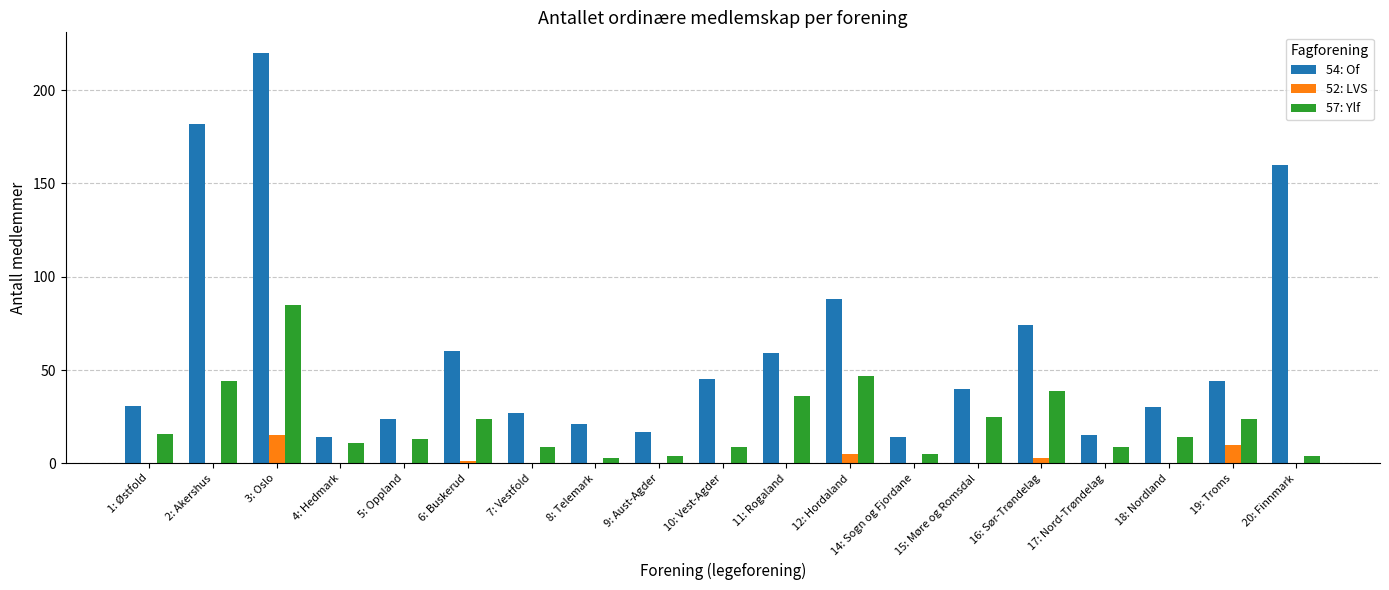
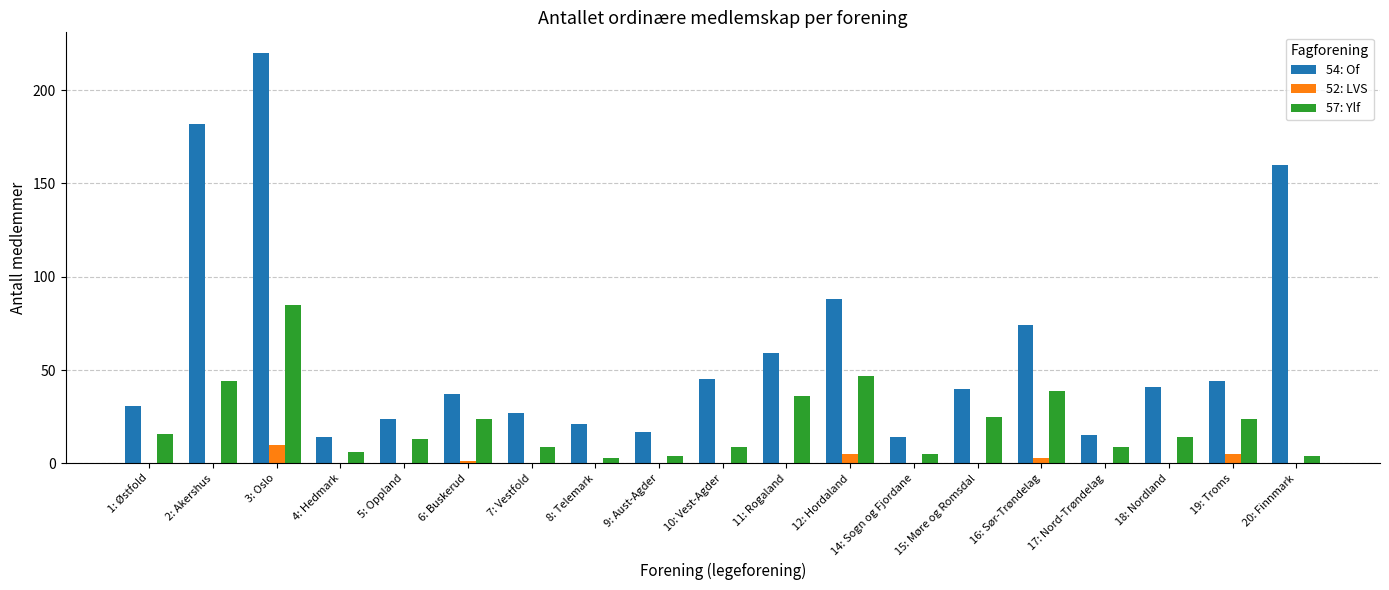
  {
    "54: Of": {
      "1: Østfold": 31,
      "2: Akershus": 182,
      "3: Oslo": 220,
      "4: Hedmark": 14,
      "5: Oppland": 24,
-     "6: Buskerud": 60,
+     "6: Buskerud": 37,
      "7: Vestfold": 27,
      "8: Telemark": 21,
      "9: Aust-Agder": 17,
      "10: Vest-Agder": 45,
      "11: Rogaland": 59,
      "12: Hordaland": 88,
      "14: Sogn og Fjordane": 14,
      "15: Møre og Romsdal": 40,
      "16: Sør-Trøndelag": 74,
      "17: Nord-Trøndelag": 15,
-     "18: Nordland": 30,
+     "18: Nordland": 41,
      "19: Troms": 44,
      "20: Finnmark": 160
    },
    "52: LVS": {
      "1: Østfold": 0,
      "2: Akershus": 0,
-     "3: Oslo": 15,
+     "3: Oslo": 10,
      "4: Hedmark": 0,
      "5: Oppland": 0,
      "7: Vestfold": 0,
      "8: Telemark": 0,
      "9: Aust-Agder": 0,
      "10: Vest-Agder": 0,
      "11: Rogaland": 0,
      "12: Hordaland": 5,
      "14: Sogn og Fjordane": 0,
      "15: Møre og Romsdal": 0,
      "16: Sør-Trøndelag": 3,
      "17: Nord-Trøndelag": 0,
      "18: Nordland": 0,
-     "19: Troms": 10,
+     "19: Troms": 5,
      "20: Finnmark": 0
    },
    "57: Ylf": {
      "1: Østfold": 16,
      "2: Akershus": 44,
      "3: Oslo": 85,
-     "4: Hedmark": 11,
+     "4: Hedmark": 6,
      "5: Oppland": 13,
      "6: Buskerud": 24,
      "7: Vestfold": 9,
      "8: Telemark": 3,
      "9: Aust-Agder": 4,
      "10: Vest-Agder": 9,
      "11: Rogaland": 36,
      "12: Hordaland": 47,
      "14: Sogn og Fjordane": 5,
      "15: Møre og Romsdal": 25,
      "16: Sør-Trøndelag": 39,
      "17: Nord-Trøndelag": 9,
      "18: Nordland": 14,
      "19: Troms": 24,
      "20: Finnmark": 4
    }
  }
